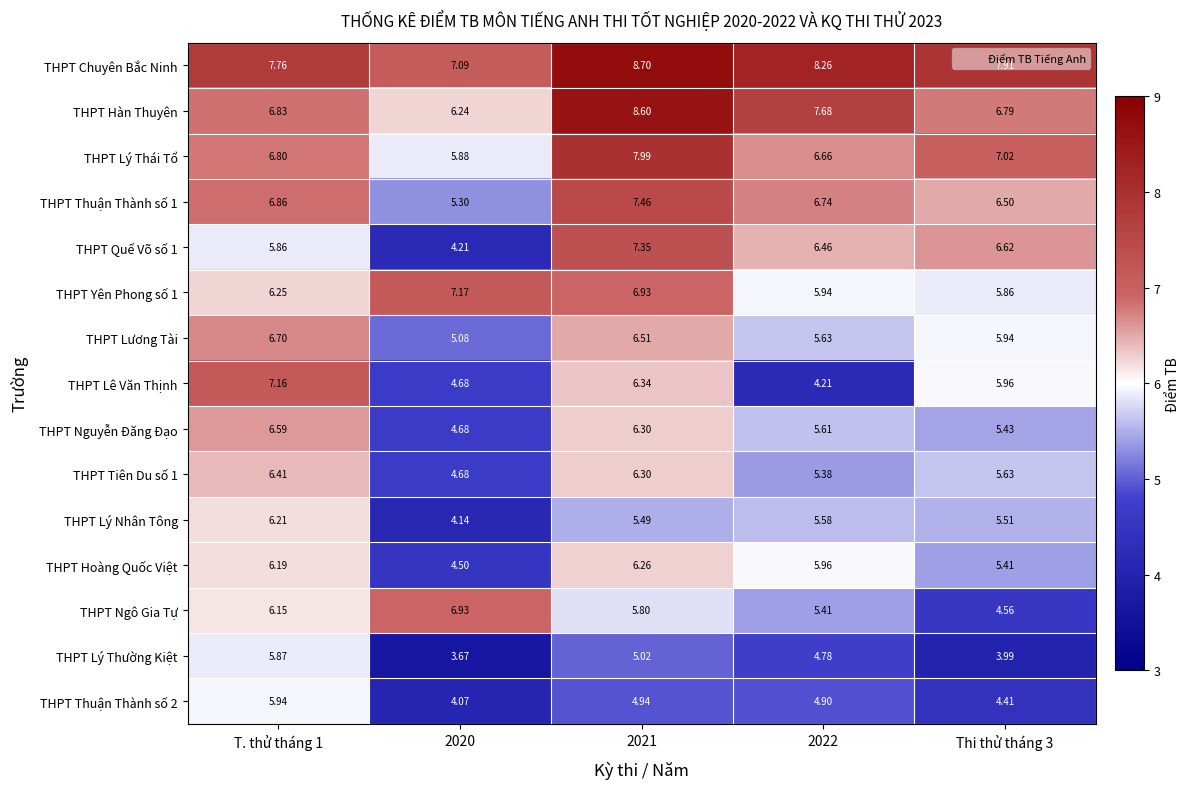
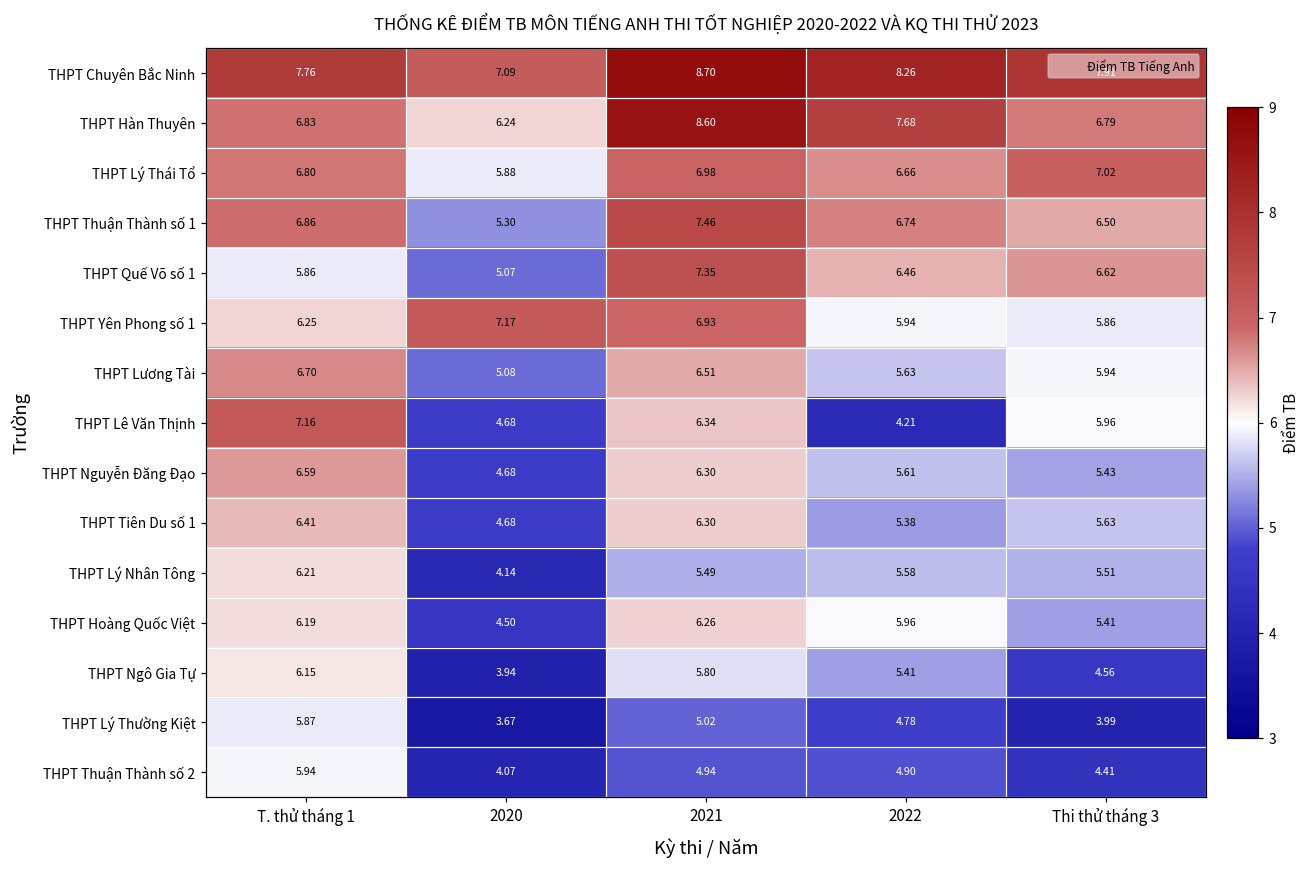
  {
    "THPT Chuyên Bắc Ninh": {
      "T. thử tháng 1": 7.76,
      "2020": 7.09,
      "2021": 8.70,
      "2022": 8.26
    },
    "THPT Hàn Thuyên": {
      "T. thử tháng 1": 6.83,
      "2020": 6.24,
      "2021": 8.60,
      "2022": 7.68,
      "Thi thử tháng 3": 6.79
    },
    "THPT Lý Thái Tổ": {
      "T. thử tháng 1": 6.80,
      "2020": 5.88,
-     "2021": 7.99,
+     "2021": 6.98,
      "2022": 6.66,
      "Thi thử tháng 3": 7.02
    },
    "THPT Thuận Thành số 1": {
      "T. thử tháng 1": 6.86,
      "2020": 5.30,
      "2021": 7.46,
      "2022": 6.74,
      "Thi thử tháng 3": 6.50
    },
    "THPT Quế Võ số 1": {
      "T. thử tháng 1": 5.86,
-     "2020": 4.21,
+     "2020": 5.07,
      "2021": 7.35,
      "2022": 6.46,
      "Thi thử tháng 3": 6.62
    },
    "THPT Yên Phong số 1": {
      "T. thử tháng 1": 6.25,
      "2020": 7.17,
      "2021": 6.93,
      "2022": 5.94,
      "Thi thử tháng 3": 5.86
    },
    "THPT Lương Tài": {
      "T. thử tháng 1": 6.70,
      "2020": 5.08,
      "2021": 6.51,
      "2022": 5.63,
      "Thi thử tháng 3": 5.94
    },
    "THPT Lê Văn Thịnh": {
      "T. thử tháng 1": 7.16,
      "2020": 4.68,
      "2021": 6.34,
      "2022": 4.21,
      "Thi thử tháng 3": 5.96
    },
    "THPT Nguyễn Đăng Đạo": {
      "T. thử tháng 1": 6.59,
      "2020": 4.68,
      "2021": 6.30,
      "2022": 5.61,
      "Thi thử tháng 3": 5.43
    },
    "THPT Tiên Du số 1": {
      "T. thử tháng 1": 6.41,
      "2020": 4.68,
      "2021": 6.30,
      "2022": 5.38,
      "Thi thử tháng 3": 5.63
    },
    "THPT Lý Nhân Tông": {
      "T. thử tháng 1": 6.21,
      "2020": 4.14,
      "2021": 5.49,
      "2022": 5.58,
      "Thi thử tháng 3": 5.51
    },
    "THPT Hoàng Quốc Việt": {
      "T. thử tháng 1": 6.19,
      "2020": 4.50,
      "2021": 6.26,
      "2022": 5.96,
      "Thi thử tháng 3": 5.41
    },
    "THPT Ngô Gia Tự": {
      "T. thử tháng 1": 6.15,
-     "2020": 6.93,
+     "2020": 3.94,
      "2021": 5.80,
      "2022": 5.41,
      "Thi thử tháng 3": 4.56
    },
    "THPT Lý Thường Kiệt": {
      "T. thử tháng 1": 5.87,
      "2020": 3.67,
      "2021": 5.02,
      "2022": 4.78,
      "Thi thử tháng 3": 3.99
    },
    "THPT Thuận Thành số 2": {
      "T. thử tháng 1": 5.94,
      "2020": 4.07,
      "2021": 4.94,
      "2022": 4.90,
      "Thi thử tháng 3": 4.41
    }
  }
